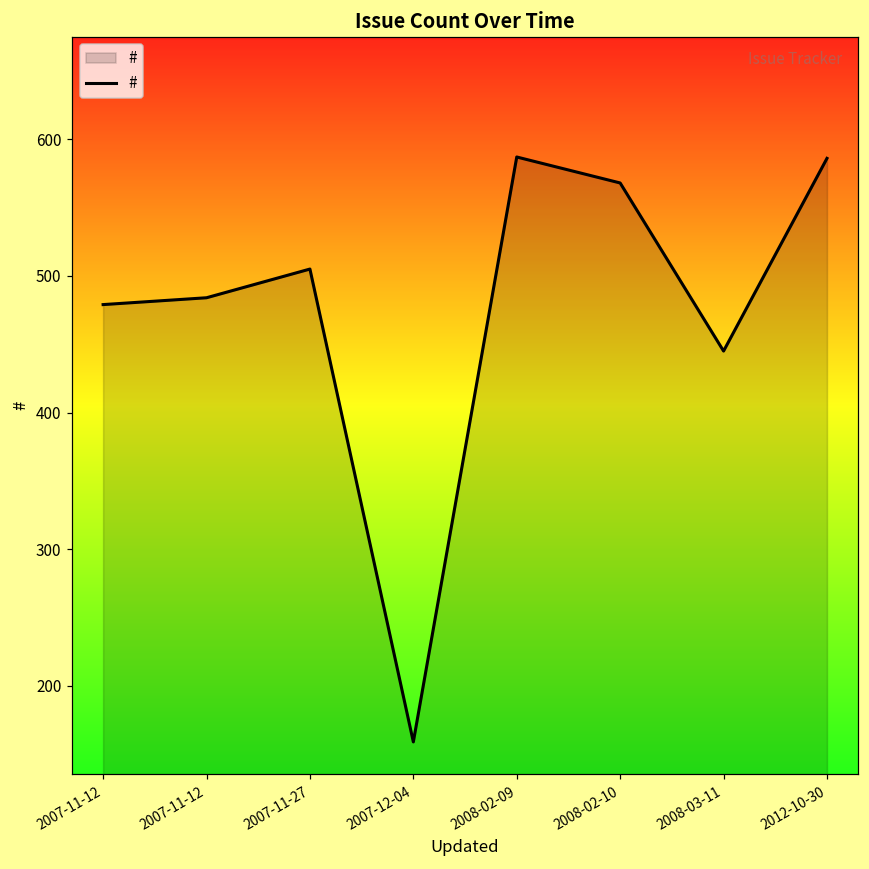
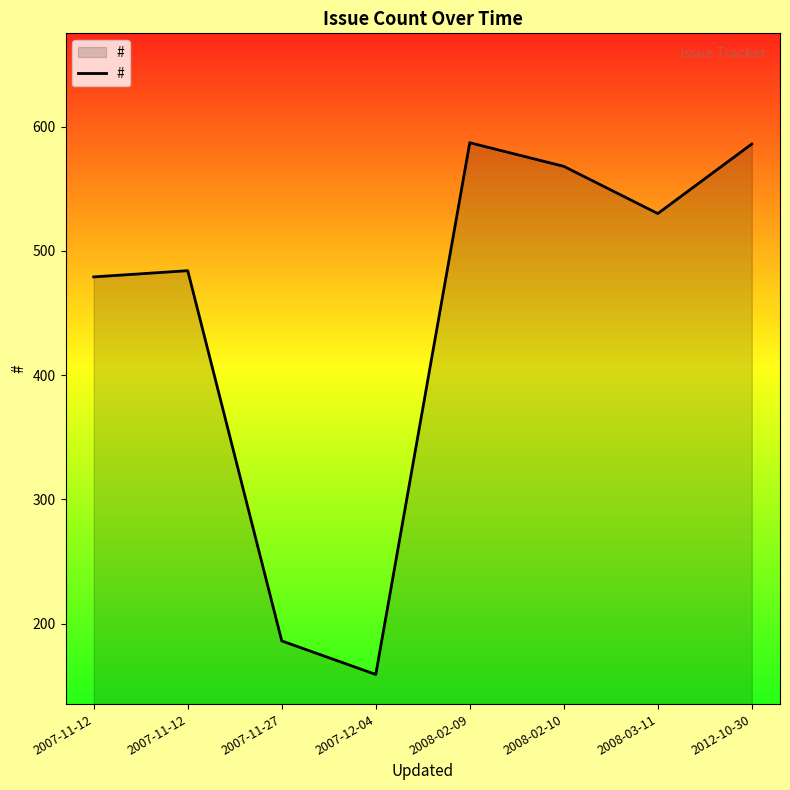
  {
-   "2007-11-27": 505,
+   "2007-11-27": 186,
    "2007-12-04": 159,
    "2008-02-09": 587,
    "2008-02-10": 568,
-   "2008-03-11": 445,
+   "2008-03-11": 530,
    "2012-10-30": 586
  }
